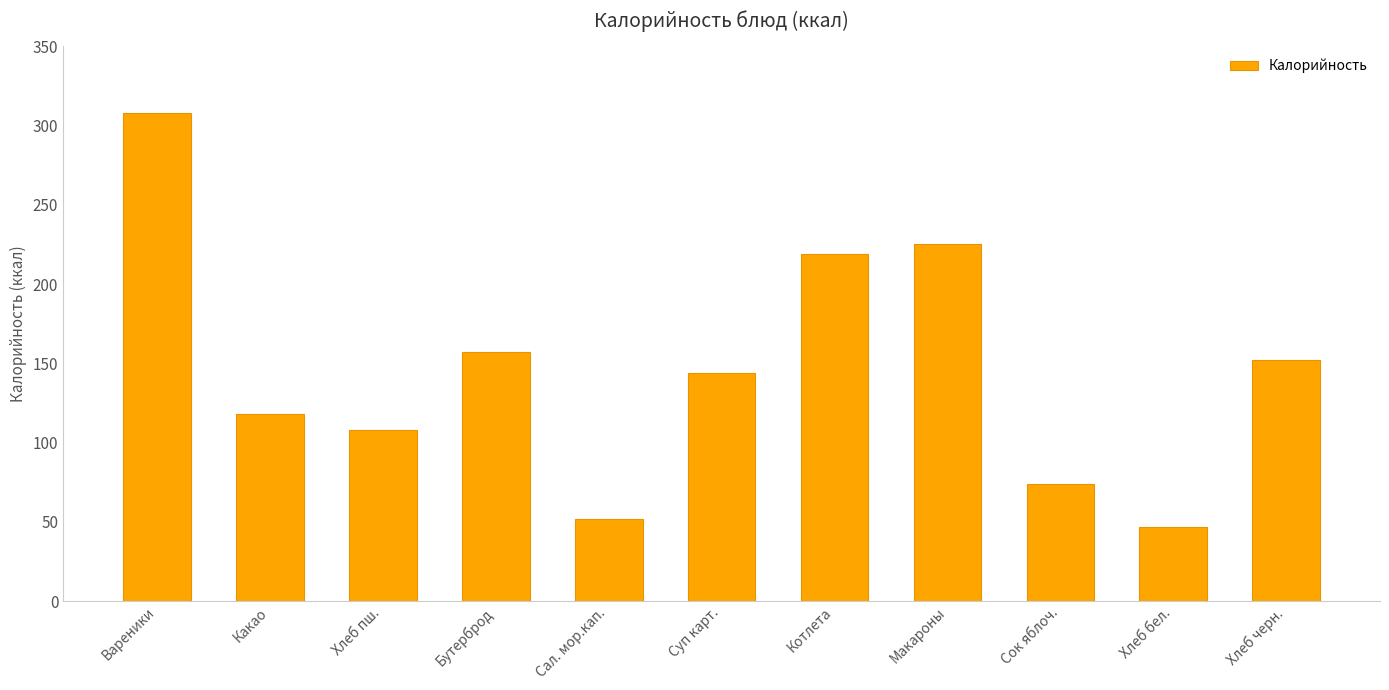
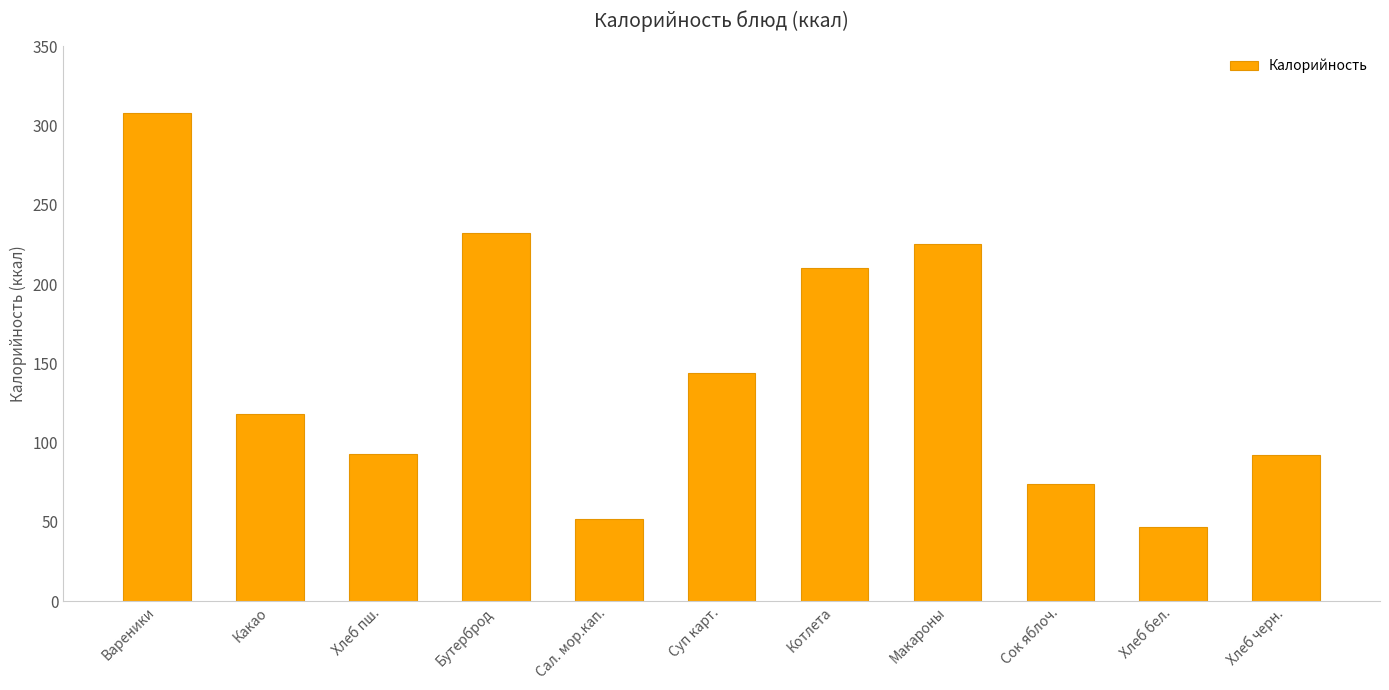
  {
    "Вареники": 308,
    "Какао": 118,
-   "Хлеб пш.": 108,
-   "Бутерброд": 157,
+   "Хлеб пш.": 93,
+   "Бутерброд": 232,
    "Сал. мор.кап.": 52,
    "Суп карт.": 144,
-   "Котлета": 219,
+   "Котлета": 210,
    "Макароны": 225,
    "Сок яблоч.": 74,
    "Хлеб бел.": 47,
-   "Хлеб черн.": 152
+   "Хлеб черн.": 92
  }
